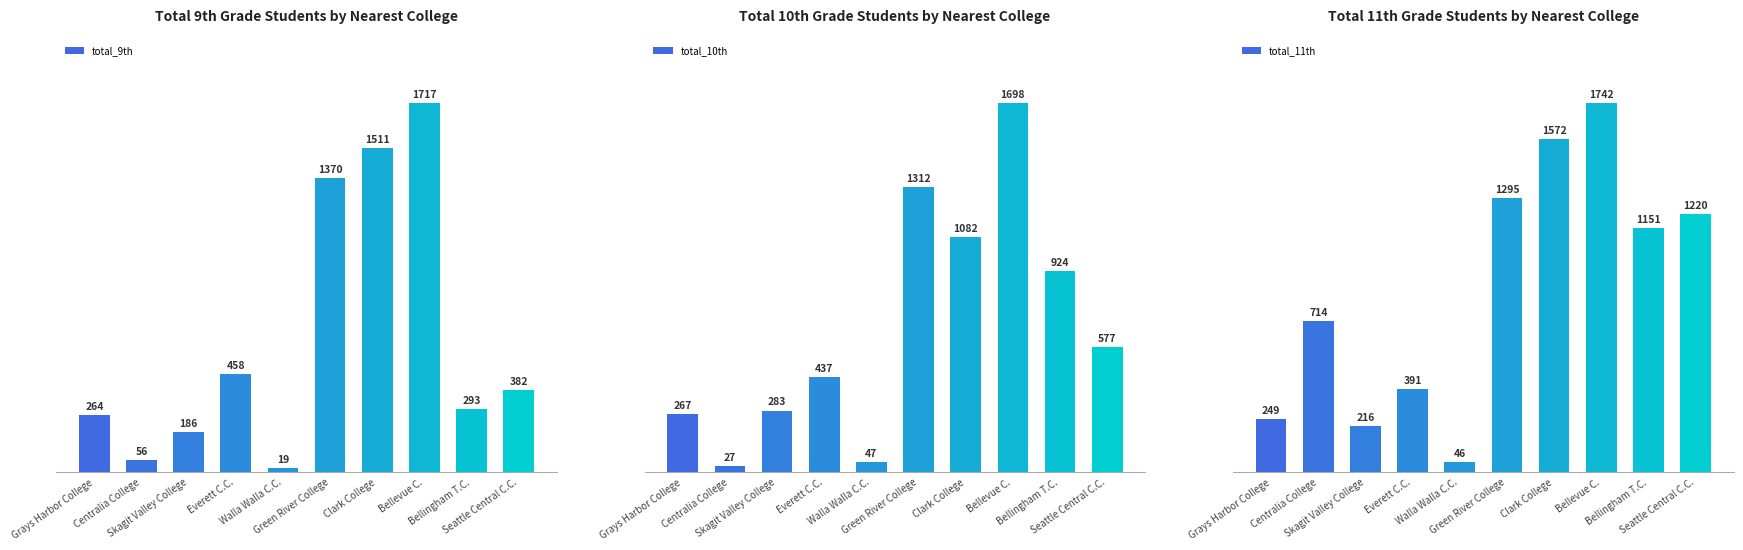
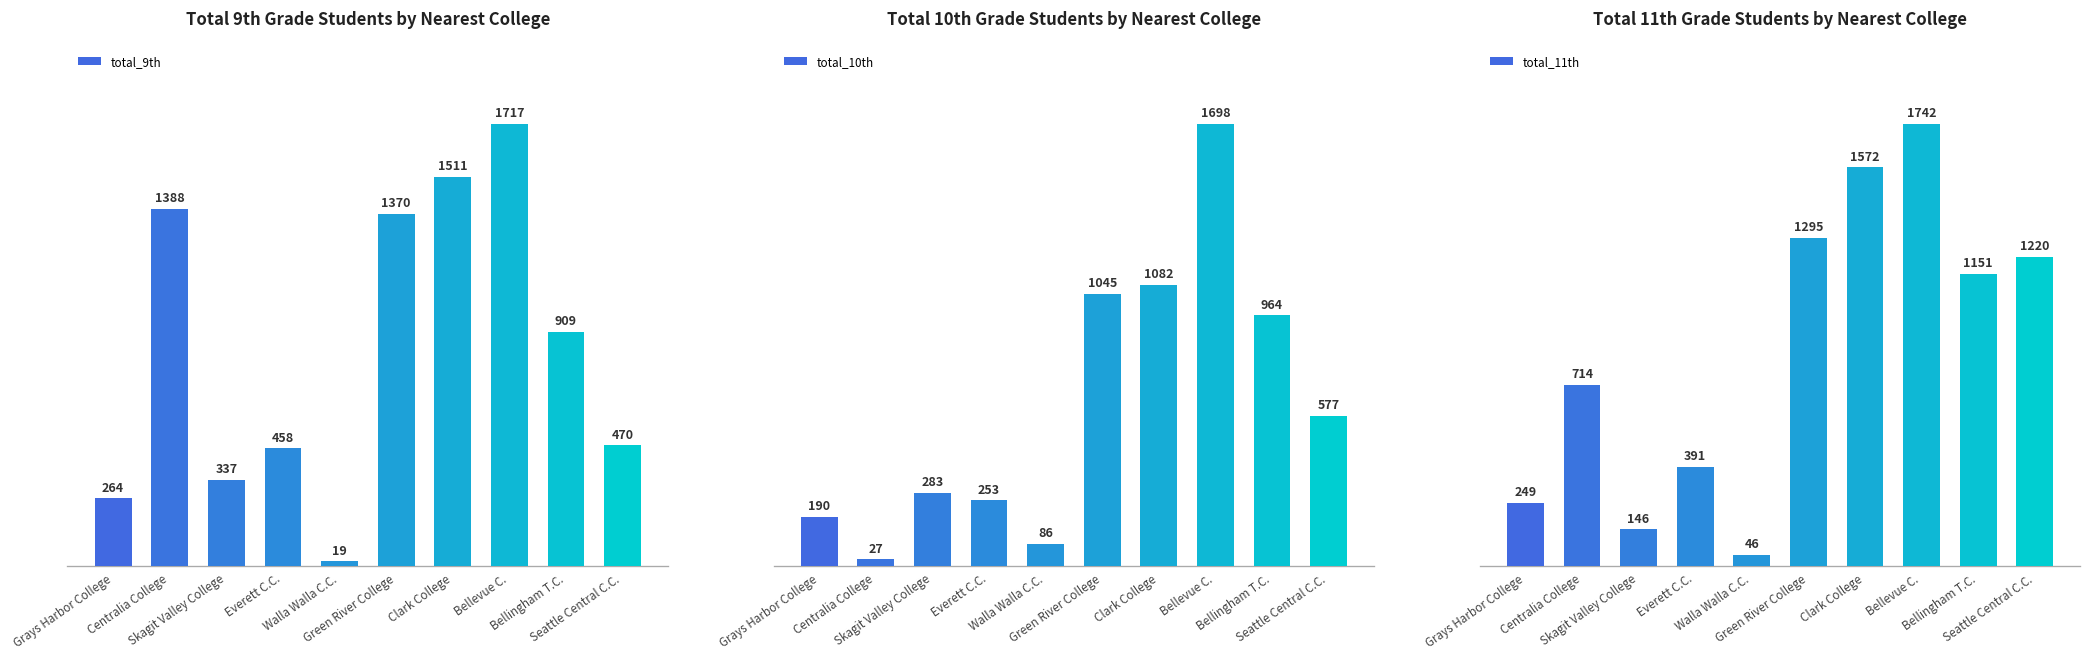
  {
    "Total 9th Grade Students by Nearest College": {
      "Grays Harbor College": 264,
-     "Centralia College": 56,
-     "Skagit Valley College": 186,
+     "Centralia College": 1388,
+     "Skagit Valley College": 337,
      "Everett C.C.": 458,
      "Walla Walla C.C.": 19,
      "Green River College": 1370,
      "Clark College": 1511,
      "Bellevue C.": 1717,
-     "Bellingham T.C.": 293,
-     "Seattle Central C.C.": 382
+     "Bellingham T.C.": 909,
+     "Seattle Central C.C.": 470
    },
    "Total 10th Grade Students by Nearest College": {
-     "Grays Harbor College": 267,
+     "Grays Harbor College": 190,
      "Centralia College": 27,
      "Skagit Valley College": 283,
-     "Everett C.C.": 437,
-     "Walla Walla C.C.": 47,
-     "Green River College": 1312,
+     "Everett C.C.": 253,
+     "Walla Walla C.C.": 86,
+     "Green River College": 1045,
      "Clark College": 1082,
      "Bellevue C.": 1698,
-     "Bellingham T.C.": 924,
+     "Bellingham T.C.": 964,
      "Seattle Central C.C.": 577
    },
    "Total 11th Grade Students by Nearest College": {
      "Grays Harbor College": 249,
      "Centralia College": 714,
-     "Skagit Valley College": 216,
+     "Skagit Valley College": 146,
      "Everett C.C.": 391,
      "Walla Walla C.C.": 46,
      "Green River College": 1295,
      "Clark College": 1572,
      "Bellevue C.": 1742,
      "Bellingham T.C.": 1151,
      "Seattle Central C.C.": 1220
    }
  }
